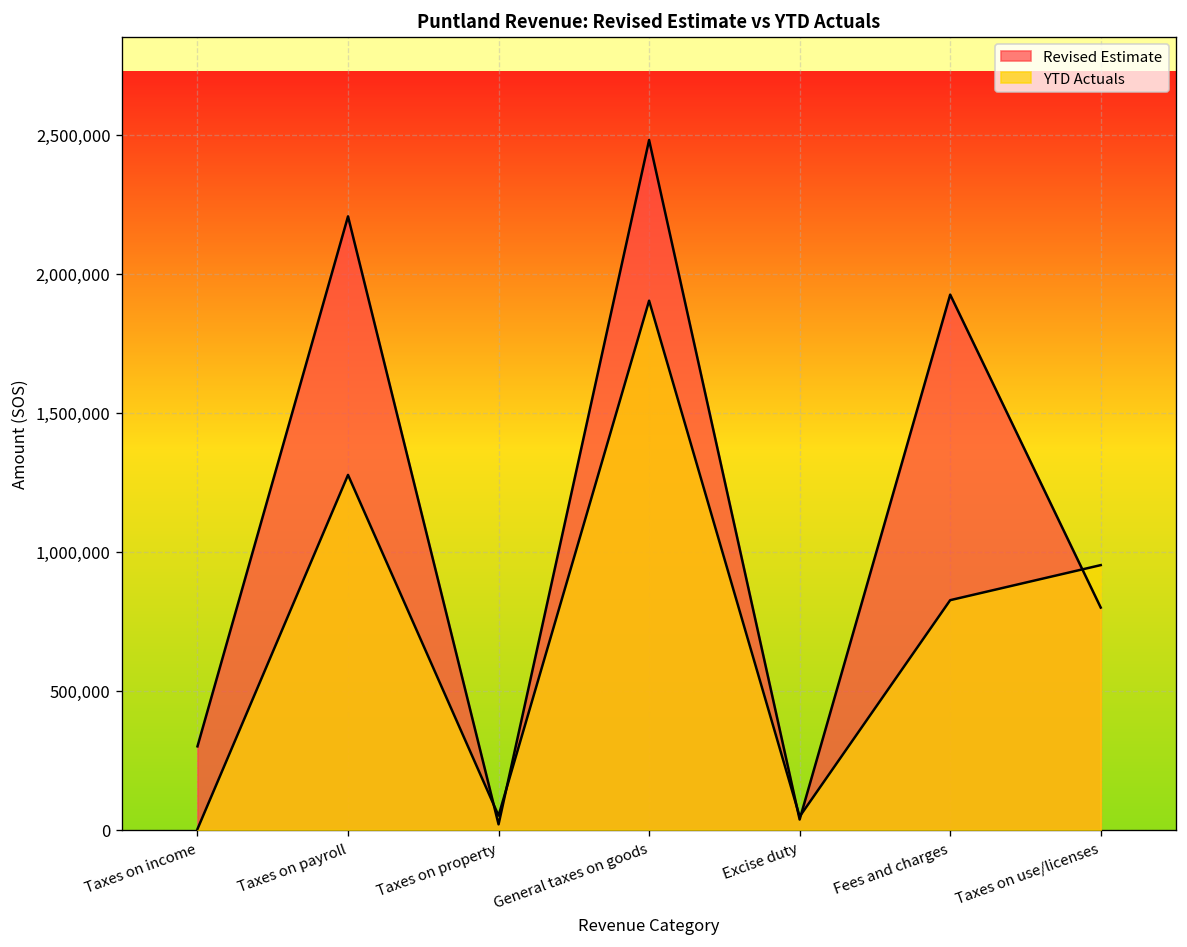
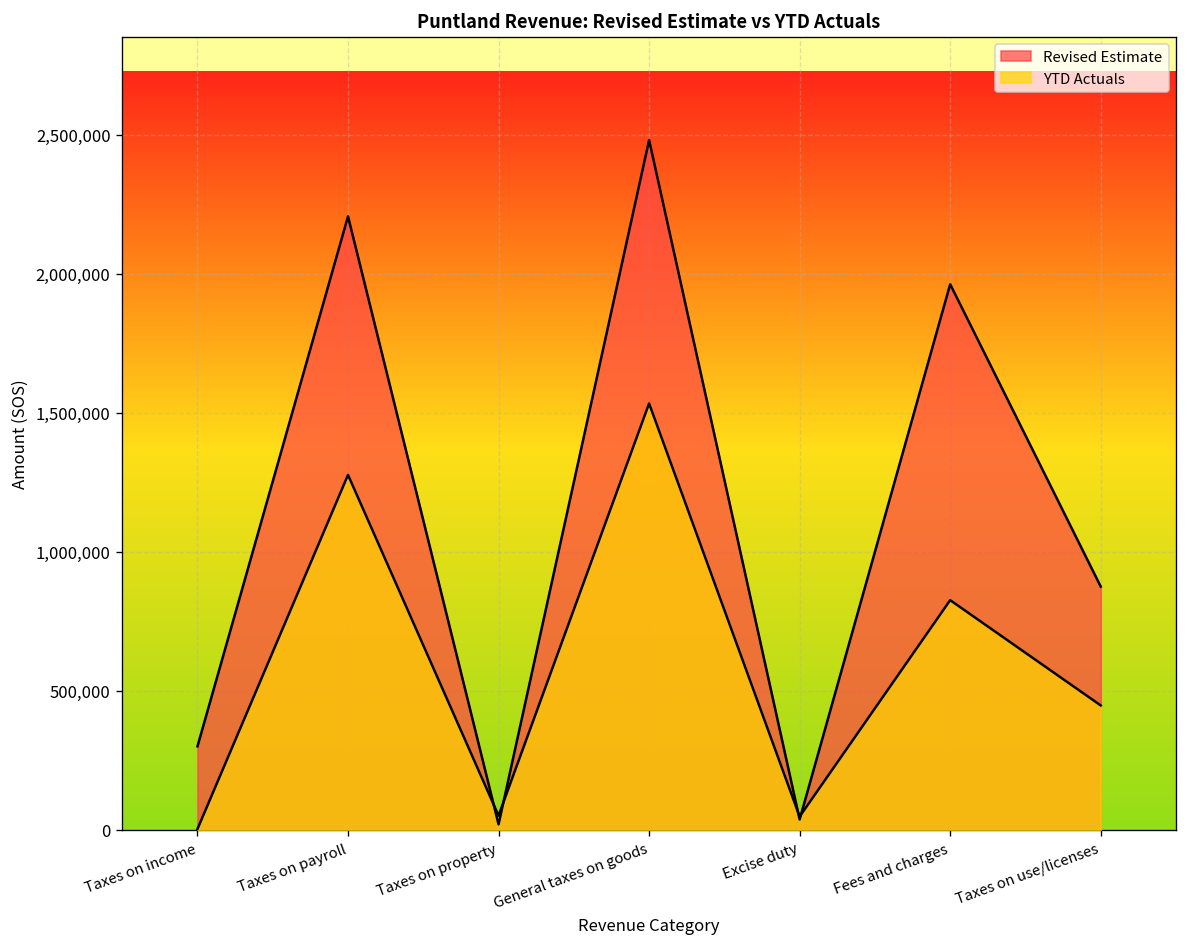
  {
    "Revised Estimate": {
      "Taxes on income": "300,000",
      "Taxes on payroll": "2,210,000",
      "Taxes on property": "20,000",
      "General taxes on goods": "2,480,000",
-     "Fees and charges": "1,920,000",
-     "Taxes on use/licenses": "800,000"
+     "Fees and charges": "1,960,000",
+     "Taxes on use/licenses": "870,000"
    },
    "YTD Actuals": {
      "Taxes on income": "0",
      "Taxes on payroll": "1,280,000",
      "Taxes on property": "50,000",
-     "General taxes on goods": "1,900,000",
+     "General taxes on goods": "1,530,000",
      "Fees and charges": "830,000",
-     "Taxes on use/licenses": "950,000"
+     "Taxes on use/licenses": "450,000"
    }
  }
